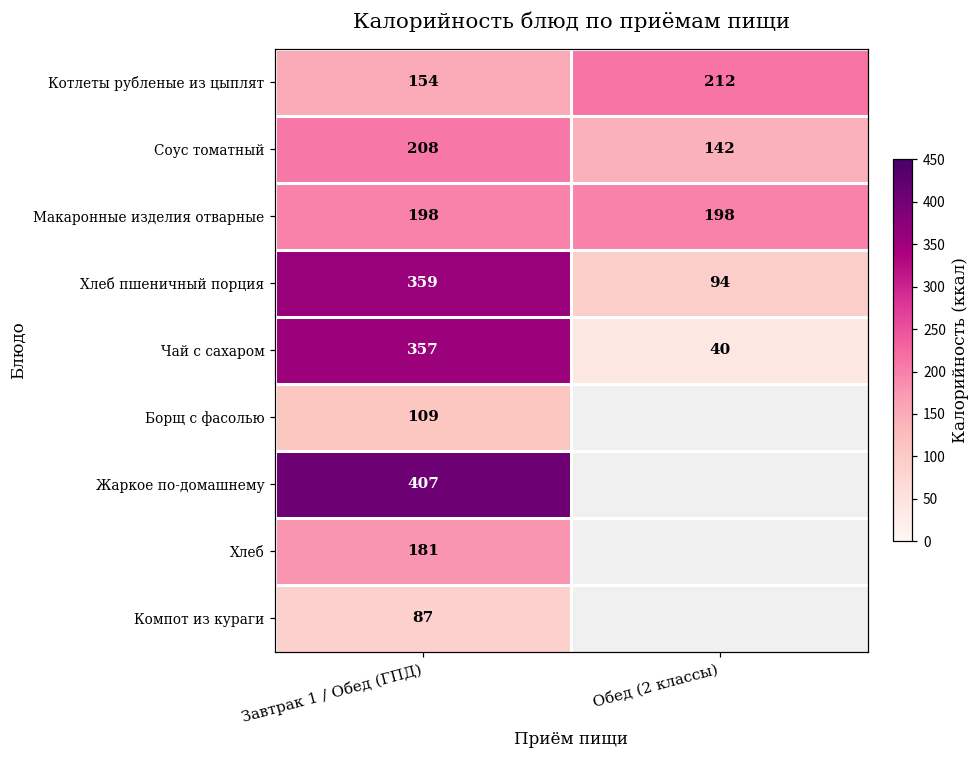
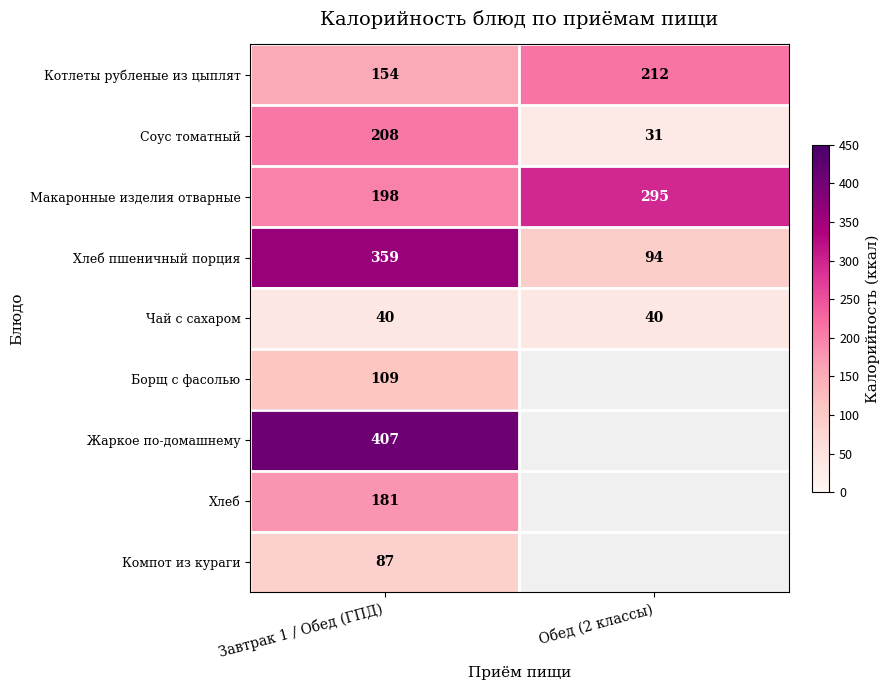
  {
    "Котлеты рубленые из цыплят": {
      "Завтрак 1 / Обед (ГПД)": 154,
      "Обед (2 классы)": 212
    },
    "Соус томатный": {
      "Завтрак 1 / Обед (ГПД)": 208,
-     "Обед (2 классы)": 142
+     "Обед (2 классы)": 31
    },
    "Макаронные изделия отварные": {
      "Завтрак 1 / Обед (ГПД)": 198,
-     "Обед (2 классы)": 198
+     "Обед (2 классы)": 295
    },
    "Хлеб пшеничный порция": {
      "Завтрак 1 / Обед (ГПД)": 359,
      "Обед (2 классы)": 94
    },
    "Чай с сахаром": {
-     "Завтрак 1 / Обед (ГПД)": 357,
+     "Завтрак 1 / Обед (ГПД)": 40,
      "Обед (2 классы)": 40
    },
    "Борщ с фасолью": {
      "Завтрак 1 / Обед (ГПД)": 109
    },
    "Жаркое по-домашнему": {
      "Завтрак 1 / Обед (ГПД)": 407
    },
    "Хлеб": {
      "Завтрак 1 / Обед (ГПД)": 181
    },
    "Компот из кураги": {
      "Завтрак 1 / Обед (ГПД)": 87
    }
  }
